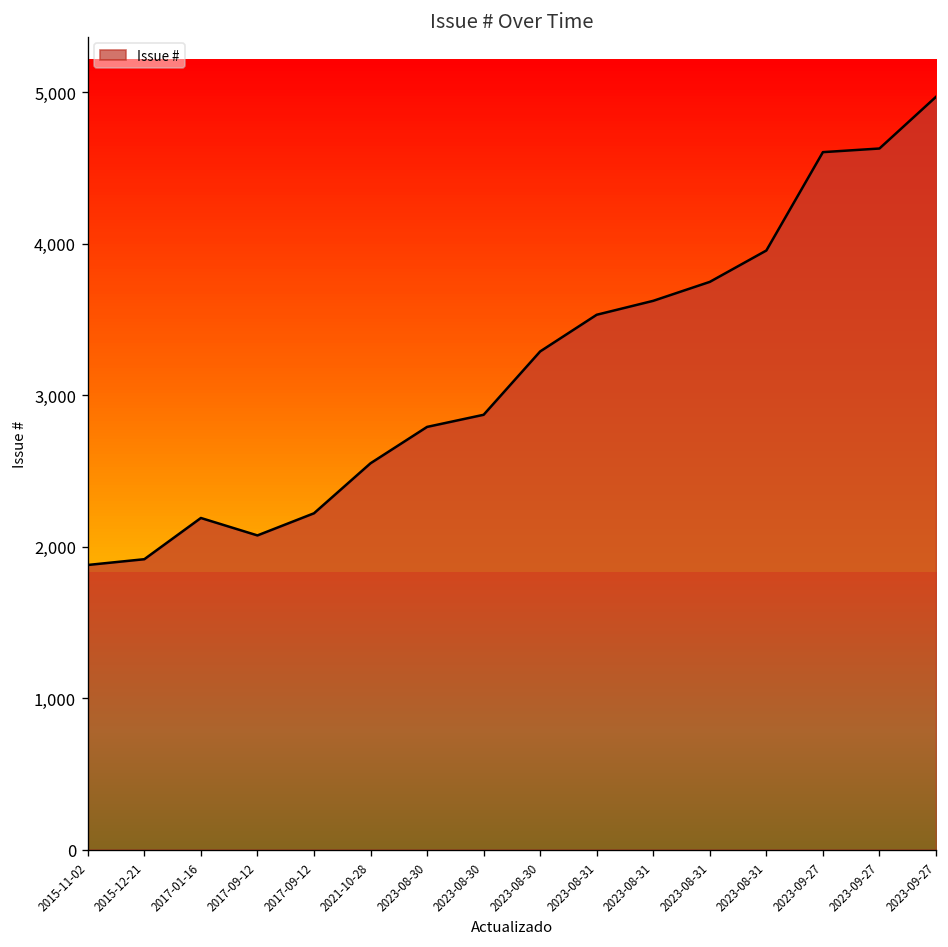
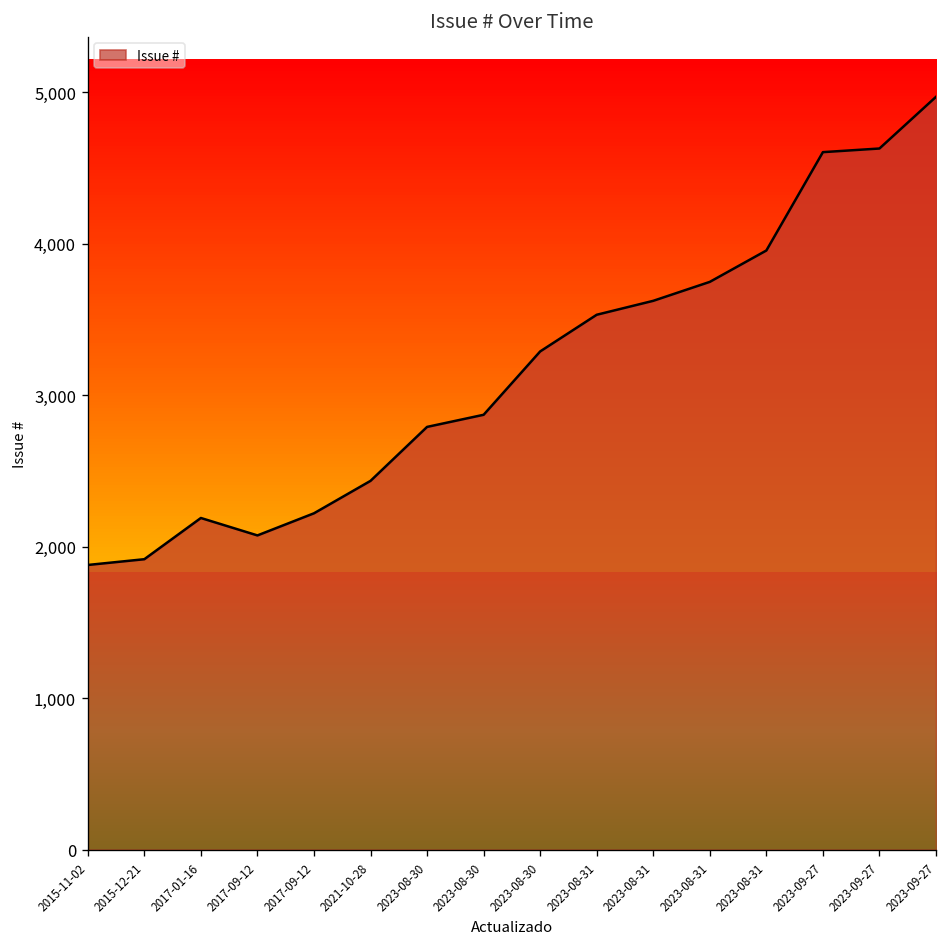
  {
    "2015-11-02": "1,880",
    "2015-12-21": "1,920",
    "2017-01-16": "2,190",
-   "2021-10-28": "2,550"
+   "2021-10-28": "2,430"
  }
